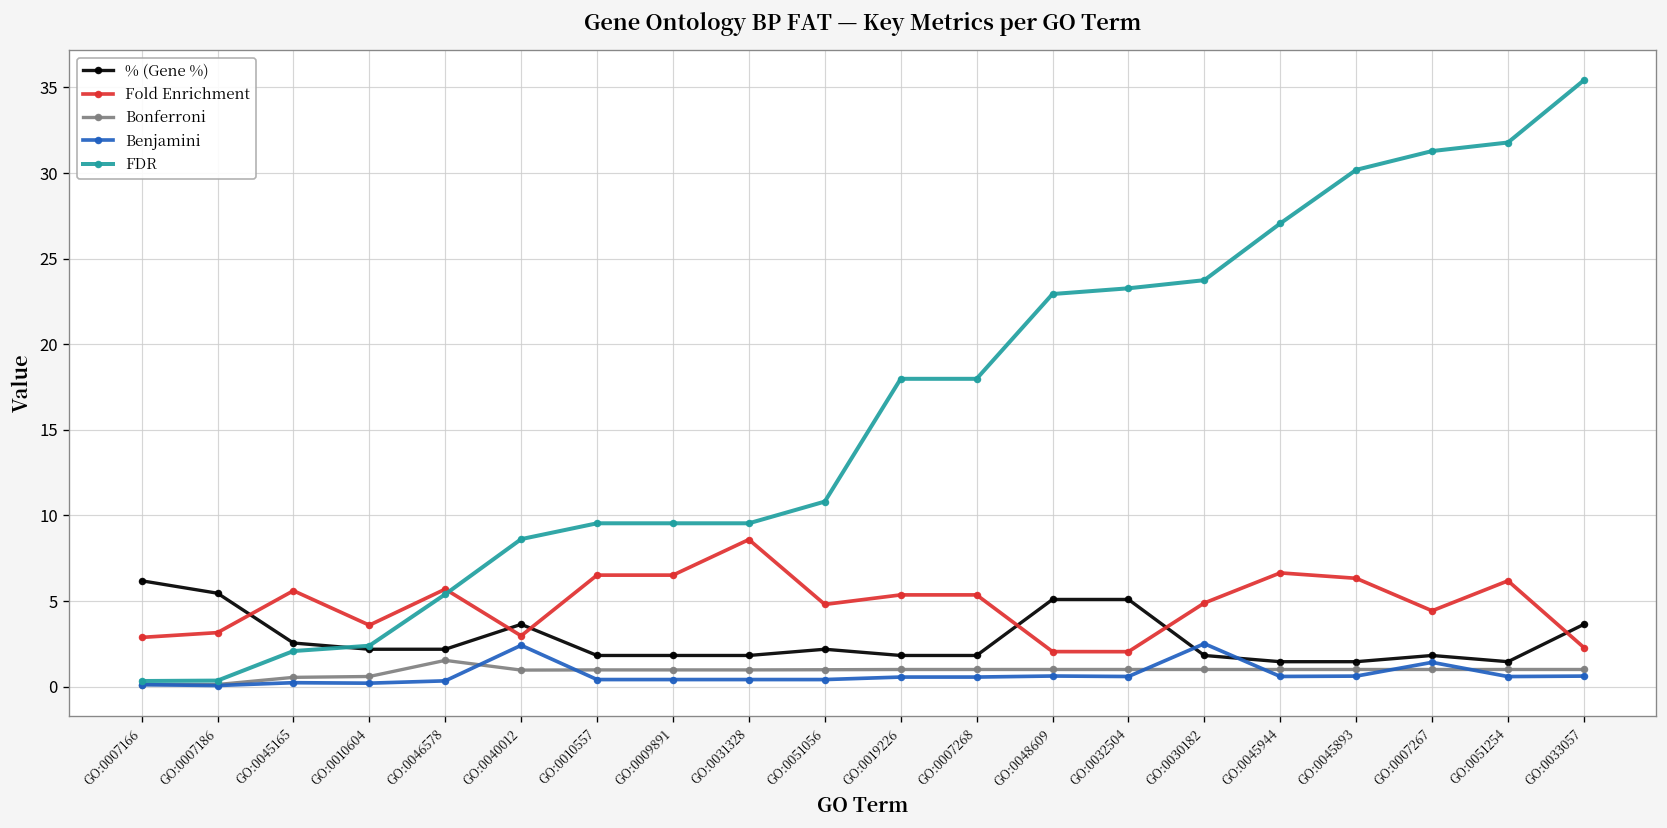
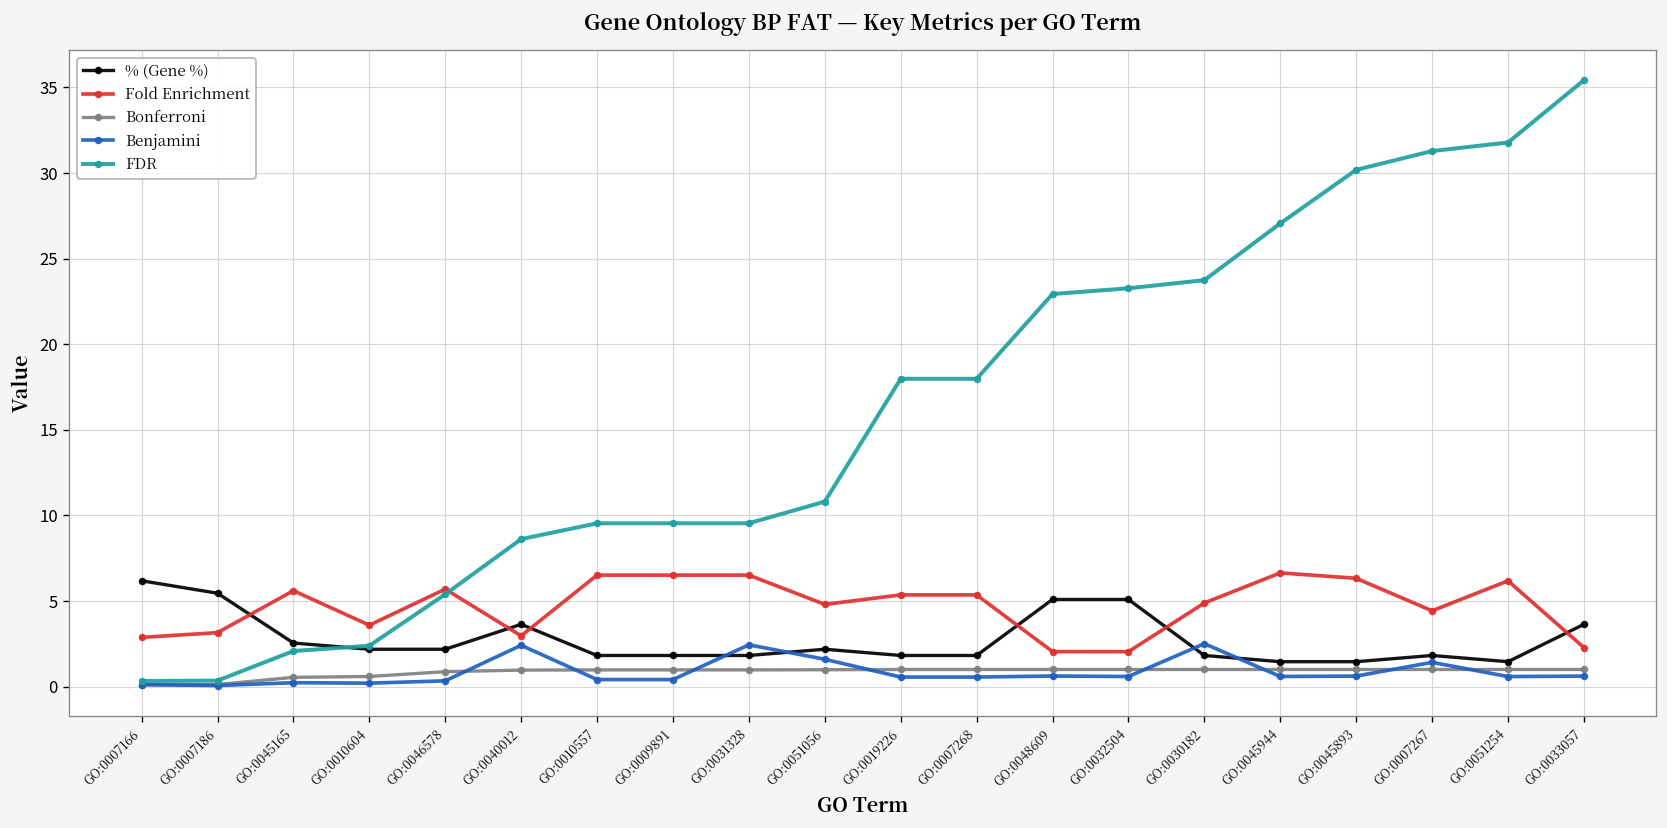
  {
    "% (Gene %)": {
      "GO:0007166": 6.2,
      "GO:0007186": 5.5,
      "GO:0045165": 2.5,
      "GO:0010604": 2.2,
      "GO:0046578": 2.2,
      "GO:0040012": 3.6,
      "GO:0010557": 1.8,
      "GO:0009891": 1.8,
      "GO:0031328": 1.8,
      "GO:0051056": 2.2,
      "GO:0019226": 1.8,
      "GO:0007268": 1.8,
      "GO:0048609": 5.1,
      "GO:0032504": 5.1,
      "GO:0030182": 1.8,
      "GO:0045944": 1.5,
      "GO:0045893": 1.5,
      "GO:0007267": 1.8,
      "GO:0051254": 1.5,
      "GO:0033057": 3.6
    },
    "Fold Enrichment": {
      "GO:0007166": 2.9,
      "GO:0007186": 3.2,
      "GO:0045165": 5.6,
      "GO:0010604": 3.6,
      "GO:0046578": 5.7,
      "GO:0040012": 3.0,
      "GO:0010557": 6.5,
      "GO:0009891": 6.5,
-     "GO:0031328": 8.6,
+     "GO:0031328": 6.5,
      "GO:0051056": 4.8,
      "GO:0019226": 5.4,
      "GO:0007268": 5.4,
      "GO:0048609": 2.0,
      "GO:0032504": 2.0,
      "GO:0030182": 4.9,
      "GO:0045944": 6.6,
      "GO:0045893": 6.3,
      "GO:0007267": 4.4,
      "GO:0051254": 6.2,
      "GO:0033057": 2.3
    },
    "Bonferroni": {
      "GO:0045165": 0.5,
      "GO:0010604": 0.6,
-     "GO:0046578": 1.5,
+     "GO:0046578": 0.9,
      "GO:0040012": 1.0,
      "GO:0010557": 1.0,
      "GO:0009891": 1.0,
      "GO:0031328": 1.0,
      "GO:0051056": 1.0,
      "GO:0019226": 1.0,
      "GO:0007268": 1.0,
      "GO:0048609": 1.0,
      "GO:0032504": 1.0,
      "GO:0030182": 1.0,
      "GO:0045944": 1.0,
      "GO:0045893": 1.0,
      "GO:0007267": 1.0,
      "GO:0051254": 1.0,
      "GO:0033057": 1.0
    },
    "Benjamini": {
      "GO:0045165": 0.2,
      "GO:0010604": 0.2,
      "GO:0046578": 0.3,
      "GO:0040012": 2.4,
      "GO:0010557": 0.4,
      "GO:0009891": 0.4,
-     "GO:0031328": 0.4,
-     "GO:0051056": 0.4,
+     "GO:0031328": 2.4,
+     "GO:0051056": 1.6,
      "GO:0019226": 0.6,
      "GO:0007268": 0.6,
      "GO:0048609": 0.6,
      "GO:0032504": 0.6,
      "GO:0030182": 2.5,
      "GO:0045944": 0.6,
      "GO:0045893": 0.6,
      "GO:0007267": 1.4,
      "GO:0051254": 0.6,
      "GO:0033057": 0.6
    },
    "FDR": {
      "GO:0007166": 0.3,
      "GO:0007186": 0.4,
      "GO:0045165": 2.1,
      "GO:0010604": 2.4,
      "GO:0046578": 5.4,
      "GO:0040012": 8.6,
      "GO:0010557": 9.5,
      "GO:0009891": 9.5,
      "GO:0031328": 9.5,
      "GO:0051056": 10.8,
      "GO:0019226": 18.0,
      "GO:0007268": 18.0,
      "GO:0048609": 22.9,
      "GO:0032504": 23.3,
      "GO:0030182": 23.7,
      "GO:0045944": 27.1,
      "GO:0045893": 30.2,
      "GO:0007267": 31.3,
      "GO:0051254": 31.8,
      "GO:0033057": 35.4
    }
  }
